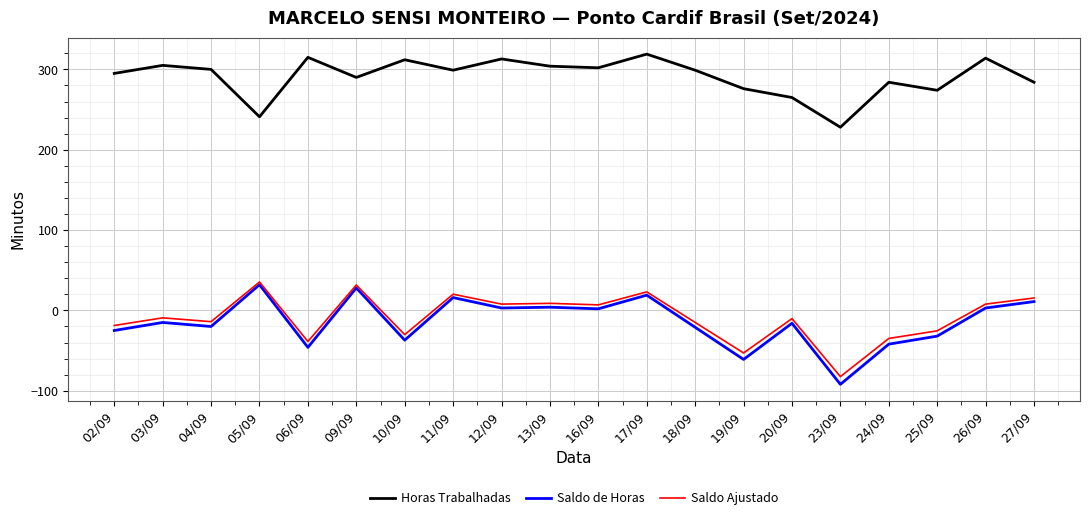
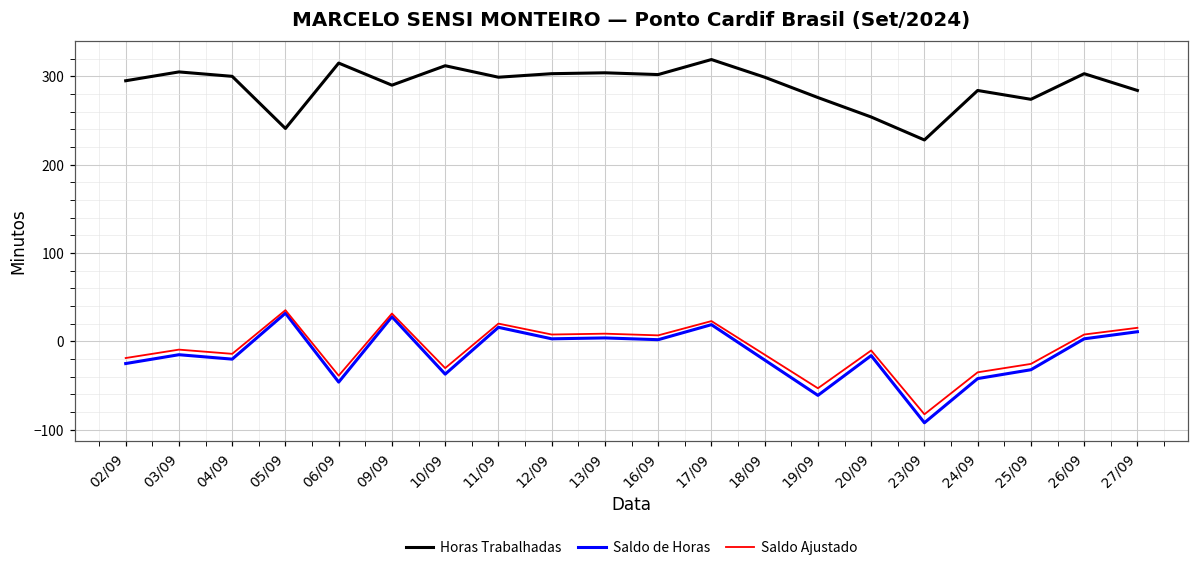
  {
    "Horas Trabalhadas": {
      "02/09": 300,
      "03/09": 310,
      "04/09": 300,
      "05/09": 240,
      "06/09": 320,
      "09/09": 290,
      "10/09": 310,
      "11/09": 300,
-     "12/09": 310,
+     "12/09": 300,
      "13/09": 300,
      "16/09": 300,
      "17/09": 320,
      "18/09": 300,
      "19/09": 280,
-     "20/09": 270,
+     "20/09": 250,
      "23/09": 230,
      "24/09": 280,
      "25/09": 270,
-     "26/09": 310,
+     "26/09": 300,
      "27/09": 280
    },
    "Saldo de Horas": {
      "02/09": -30,
      "03/09": -20,
      "04/09": -20,
      "05/09": 30,
      "06/09": -50,
      "09/09": 30,
      "10/09": -40,
      "11/09": 20,
      "12/09": 0,
      "13/09": 0,
      "16/09": 0,
      "17/09": 20,
      "18/09": -20,
      "19/09": -60,
      "20/09": -20,
      "23/09": -90,
      "24/09": -40,
      "25/09": -30,
      "26/09": 0,
      "27/09": 10
    },
    "Saldo Ajustado": {
      "02/09": -20,
      "03/09": -10,
      "04/09": -10,
      "05/09": 40,
      "06/09": -40,
      "09/09": 30,
      "10/09": -30,
      "11/09": 20,
      "12/09": 10,
      "13/09": 10,
      "16/09": 10,
      "17/09": 20,
      "18/09": -10,
      "19/09": -50,
      "20/09": -10,
      "23/09": -80,
      "24/09": -30,
      "25/09": -30,
      "26/09": 10,
      "27/09": 20
    }
  }
